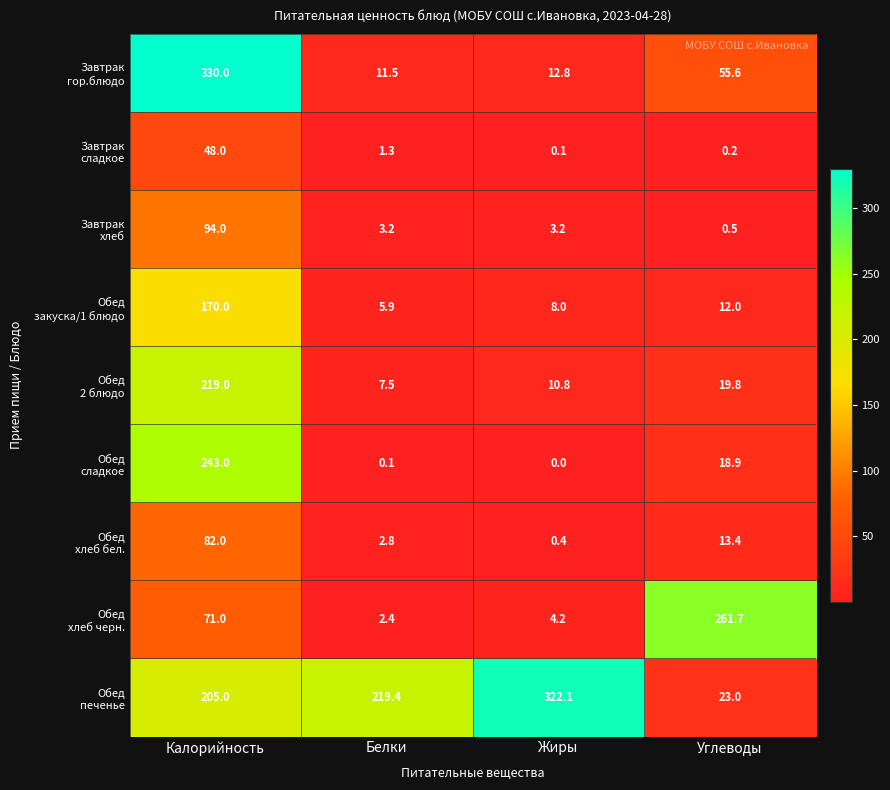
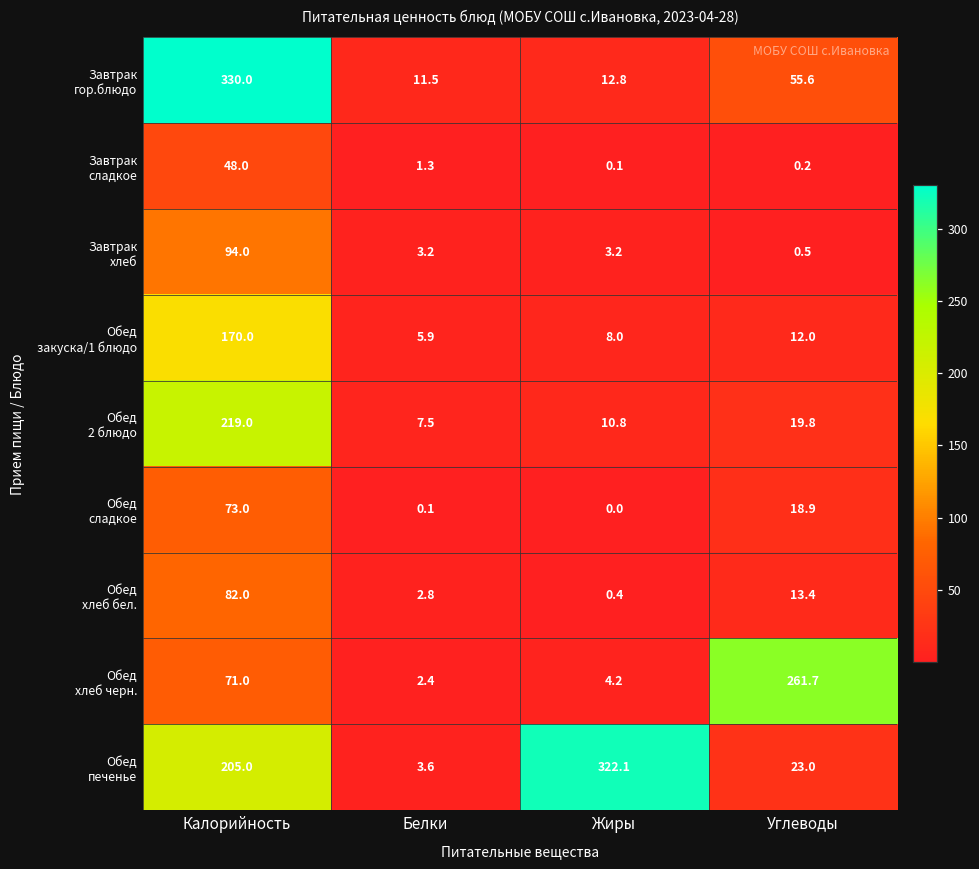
  {
    "Завтрак гор.блюдо": {
      "Калорийность": 330.0,
      "Белки": 11.5,
      "Жиры": 12.8
    },
    "Завтрак сладкое": {
      "Калорийность": 48.0,
      "Белки": 1.3,
      "Жиры": 0.1,
      "Углеводы": 0.2
    },
    "Завтрак хлеб": {
      "Калорийность": 94.0,
      "Белки": 3.2,
      "Жиры": 3.2,
      "Углеводы": 0.5
    },
    "Обед закуска/1 блюдо": {
      "Калорийность": 170.0,
      "Белки": 5.9,
      "Жиры": 8.0,
      "Углеводы": 12.0
    },
    "Обед 2 блюдо": {
      "Калорийность": 219.0,
      "Белки": 7.5,
      "Жиры": 10.8,
      "Углеводы": 19.8
    },
    "Обед сладкое": {
-     "Калорийность": 243.0,
+     "Калорийность": 73.0,
      "Белки": 0.1,
      "Жиры": 0.0,
      "Углеводы": 18.9
    },
    "Обед хлеб бел.": {
      "Калорийность": 82.0,
      "Белки": 2.8,
      "Жиры": 0.4,
      "Углеводы": 13.4
    },
    "Обед хлеб черн.": {
      "Калорийность": 71.0,
      "Белки": 2.4,
      "Жиры": 4.2,
      "Углеводы": 261.7
    },
    "Обед печенье": {
      "Калорийность": 205.0,
-     "Белки": 219.4,
+     "Белки": 3.6,
      "Жиры": 322.1,
      "Углеводы": 23.0
    }
  }
